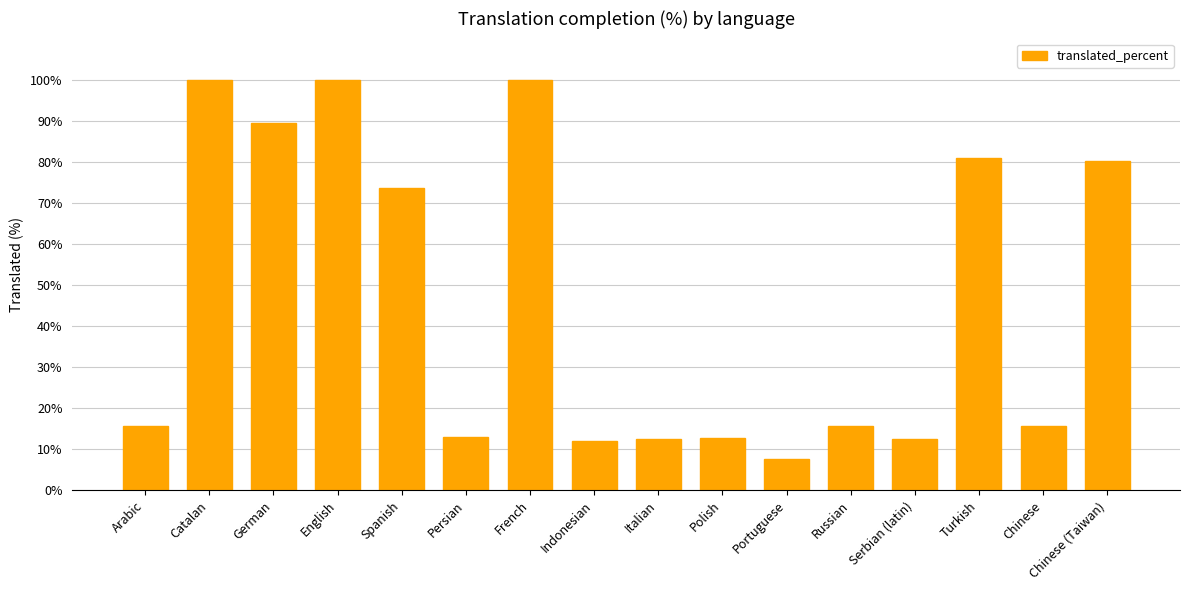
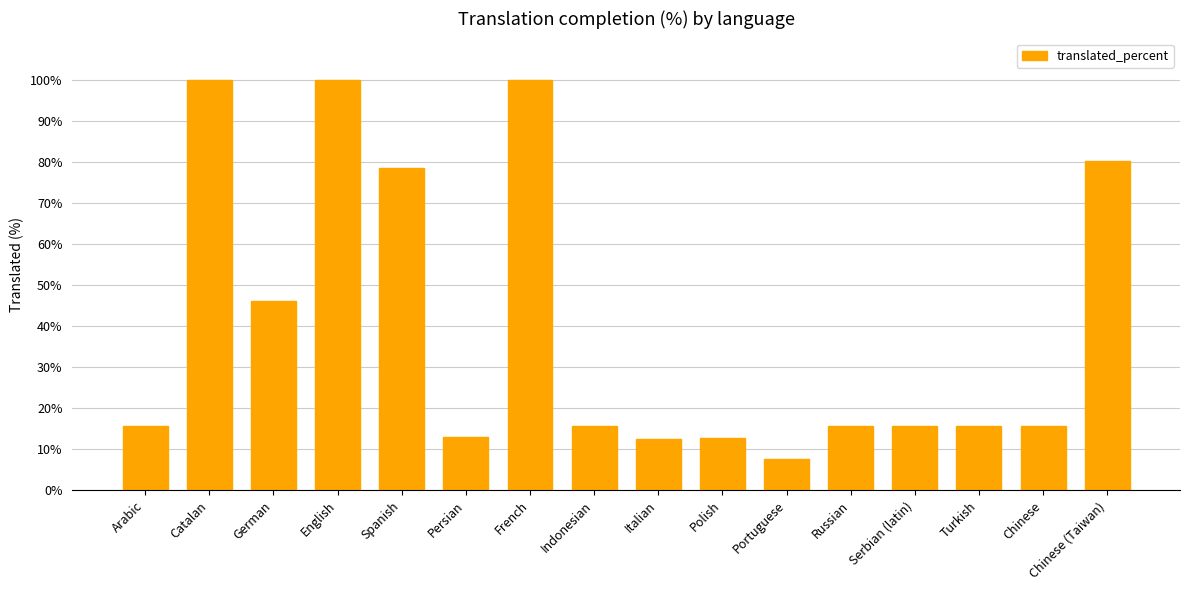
  {
    "Arabic": "16%",
    "Catalan": "100%",
-   "German": "89%",
+   "German": "46%",
    "English": "100%",
-   "Spanish": "74%",
+   "Spanish": "79%",
    "Persian": "13%",
    "French": "100%",
-   "Indonesian": "12%",
+   "Indonesian": "16%",
    "Italian": "13%",
    "Polish": "13%",
    "Portuguese": "8%",
    "Russian": "16%",
-   "Serbian (latin)": "12%",
-   "Turkish": "81%",
+   "Serbian (latin)": "16%",
+   "Turkish": "16%",
    "Chinese": "16%",
    "Chinese (Taiwan)": "80%"
  }
